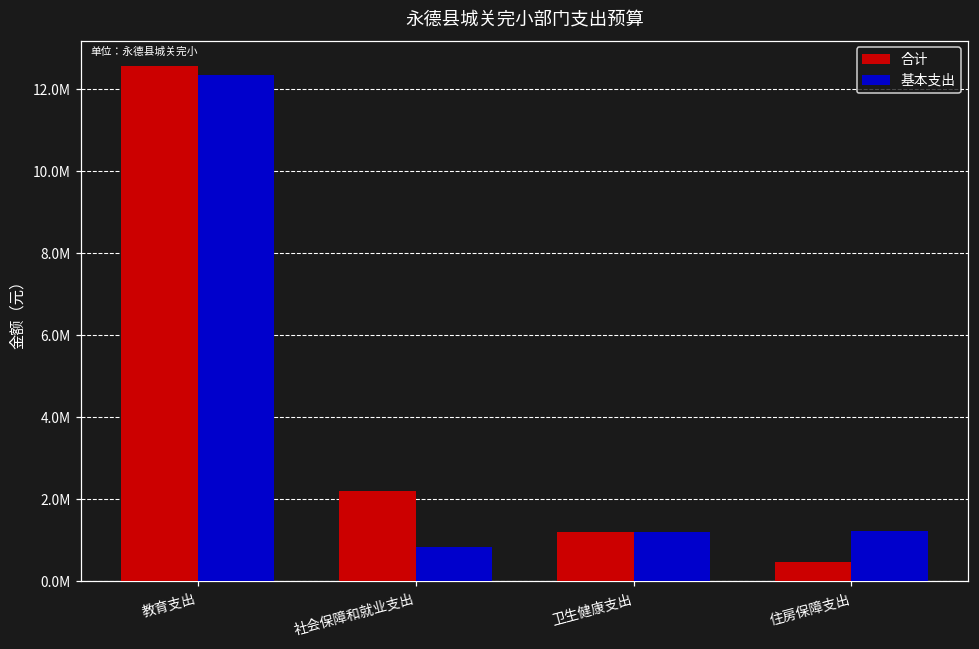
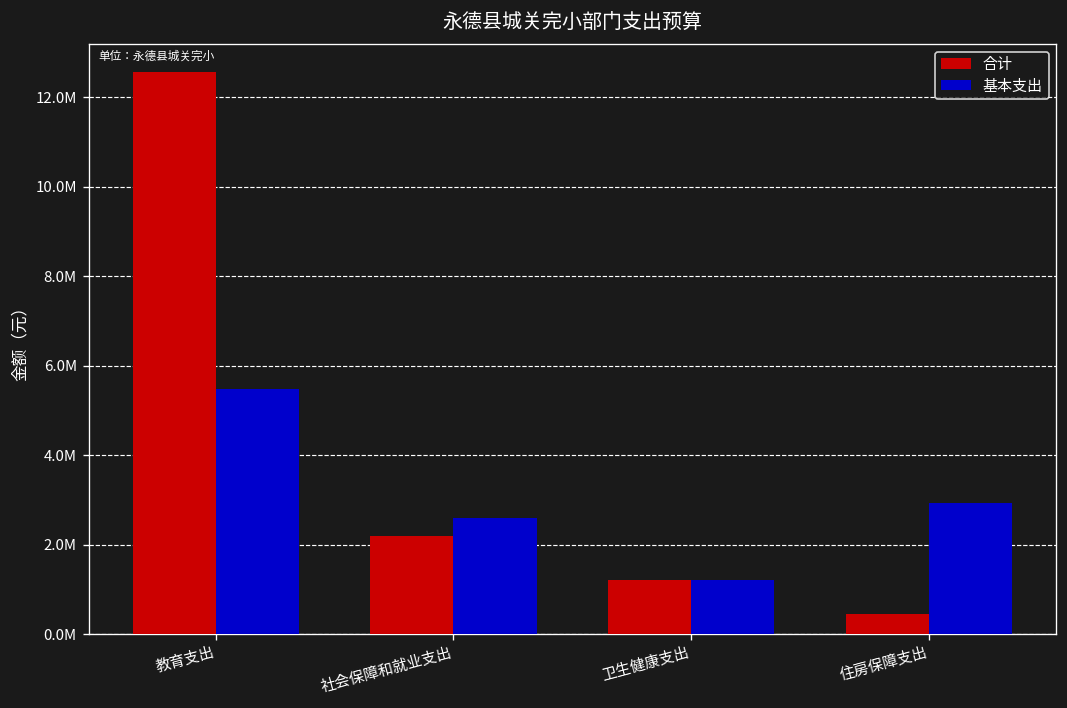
  {
    "合计": {
      "教育支出": 12600000,
      "社会保障和就业支出": 2200000,
      "卫生健康支出": 1200000,
      "住房保障支出": 500000
    },
    "基本支出": {
-     "教育支出": 12400000,
-     "社会保障和就业支出": 800000,
+     "教育支出": 5500000,
+     "社会保障和就业支出": 2600000,
      "卫生健康支出": 1200000,
-     "住房保障支出": 1200000
+     "住房保障支出": 2900000
    }
  }
